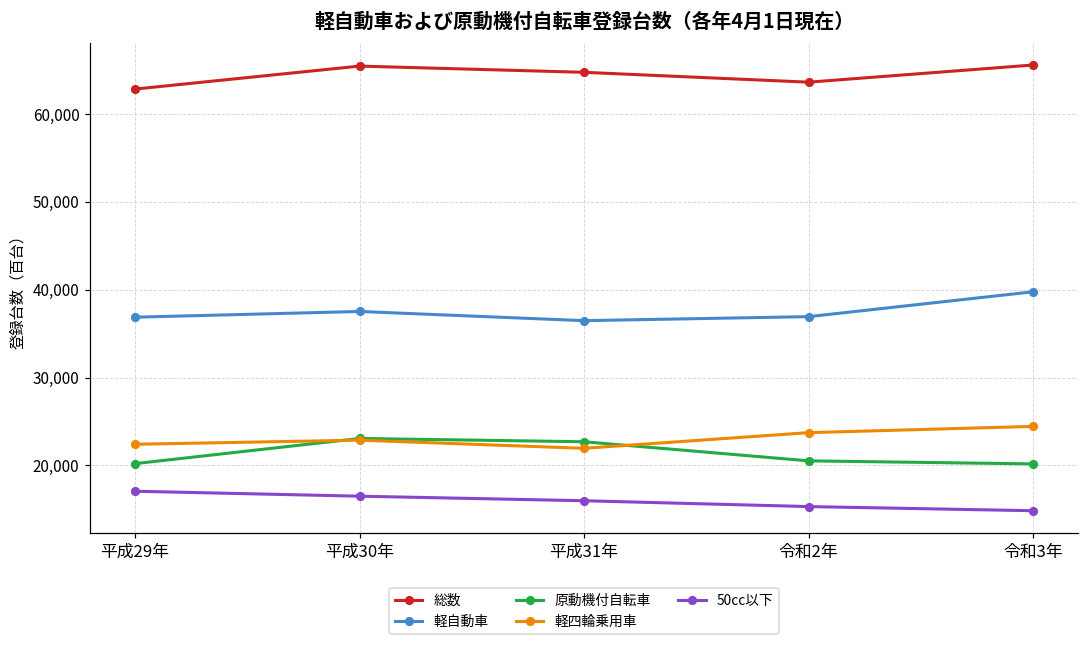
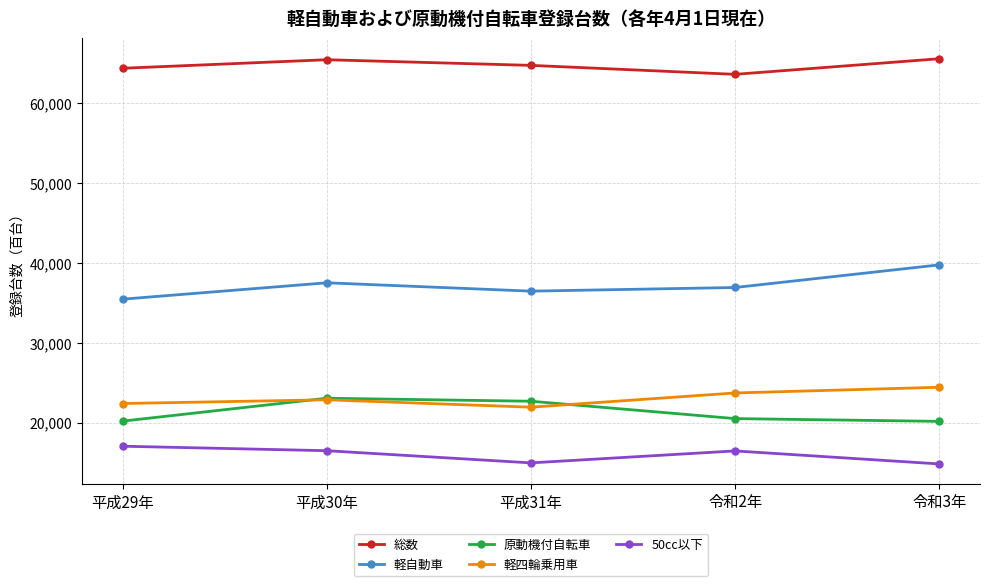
  {
    "総数": {
-     "平成29年": "63,000",
+     "平成29年": "64,000",
      "平成30年": "65,000",
      "平成31年": "65,000",
      "令和2年": "64,000",
      "令和3年": "66,000"
    },
    "軽自動車": {
-     "平成29年": "37,000",
+     "平成29年": "35,000",
      "平成30年": "38,000",
      "平成31年": "36,000",
      "令和2年": "37,000",
      "令和3年": "40,000"
    },
    "原動機付自転車": {
      "平成29年": "20,000",
      "平成31年": "23,000",
      "令和2年": "21,000",
      "令和3年": "20,000"
    },
    "軽四輪乗用車": {
      "平成29年": "22,000",
      "平成31年": "22,000",
      "令和2年": "24,000",
      "令和3年": "24,000"
    },
    "50cc以下": {
      "平成29年": "17,000",
      "平成30年": "17,000",
-     "平成31年": "16,000",
-     "令和2年": "15,000",
+     "平成31年": "15,000",
+     "令和2年": "16,000",
      "令和3年": "15,000"
    }
  }
